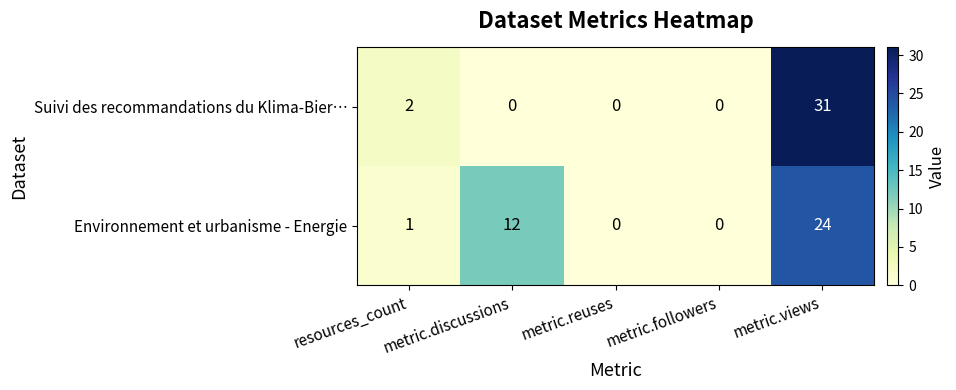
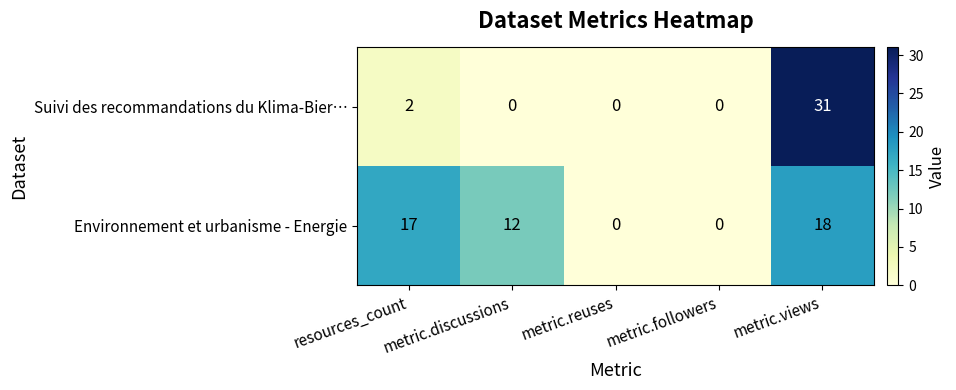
  {
    "Suivi des recommandations du Klima-Bier…": {
      "resources_count": 2,
      "metric.discussions": 0,
      "metric.reuses": 0,
      "metric.followers": 0,
      "metric.views": 31
    },
    "Environnement et urbanisme - Energie": {
-     "resources_count": 1,
+     "resources_count": 17,
      "metric.discussions": 12,
      "metric.reuses": 0,
      "metric.followers": 0,
-     "metric.views": 24
+     "metric.views": 18
    }
  }
